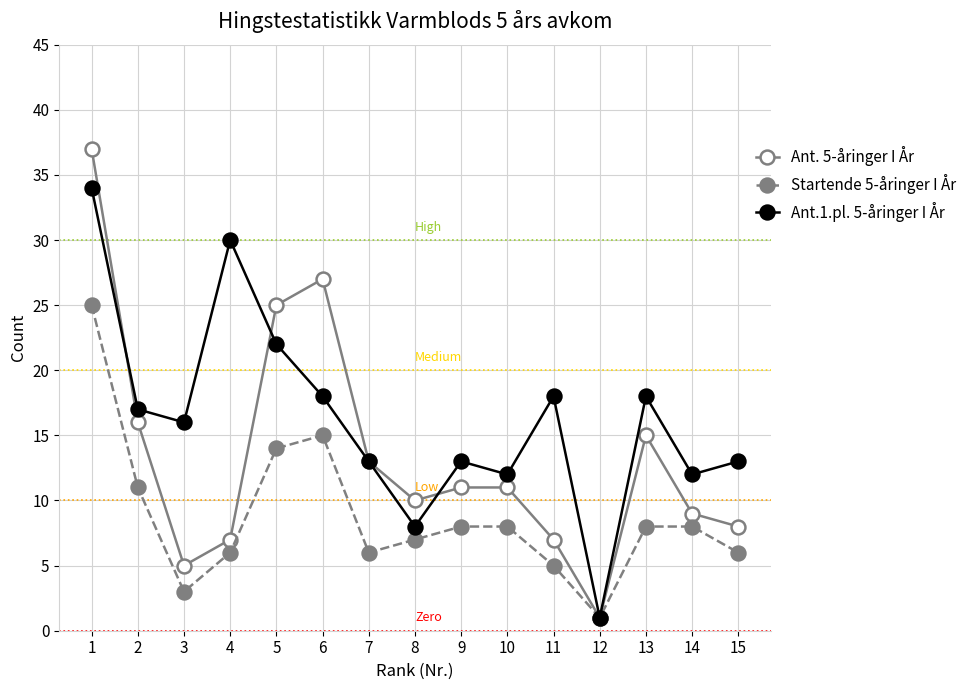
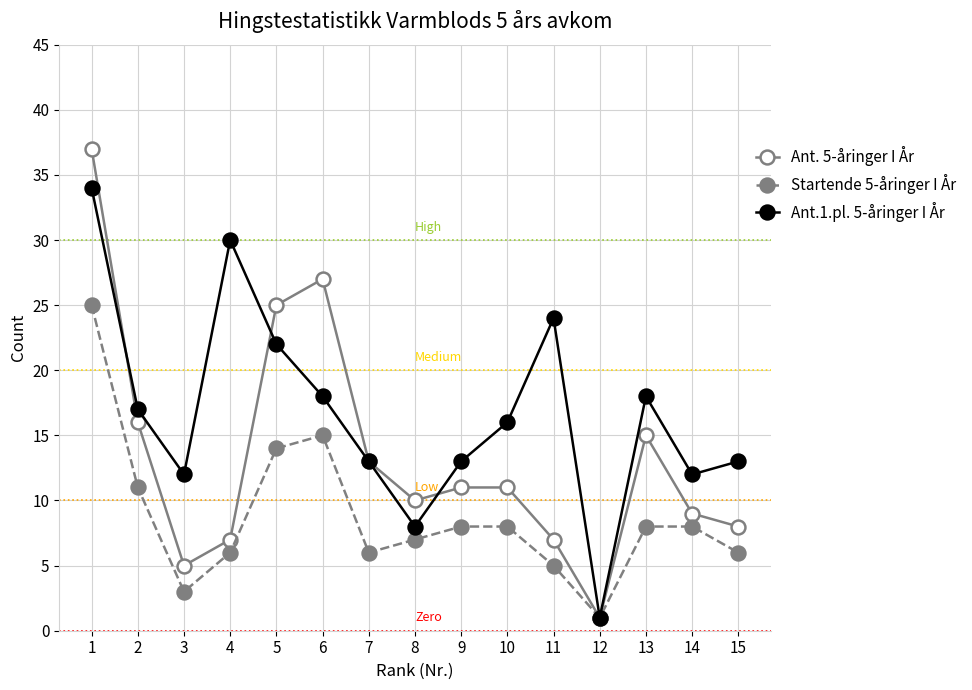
  {
    "Ant.1.pl. 5-åringer I År": {
      "1": 34,
      "2": 17,
-     "3": 16,
+     "3": 12,
      "4": 30,
      "5": 22,
      "6": 18,
      "8": 8,
      "9": 13,
-     "10": 12,
-     "11": 18,
+     "10": 16,
+     "11": 24,
      "13": 18,
      "14": 12,
      "15": 13
    }
  }
